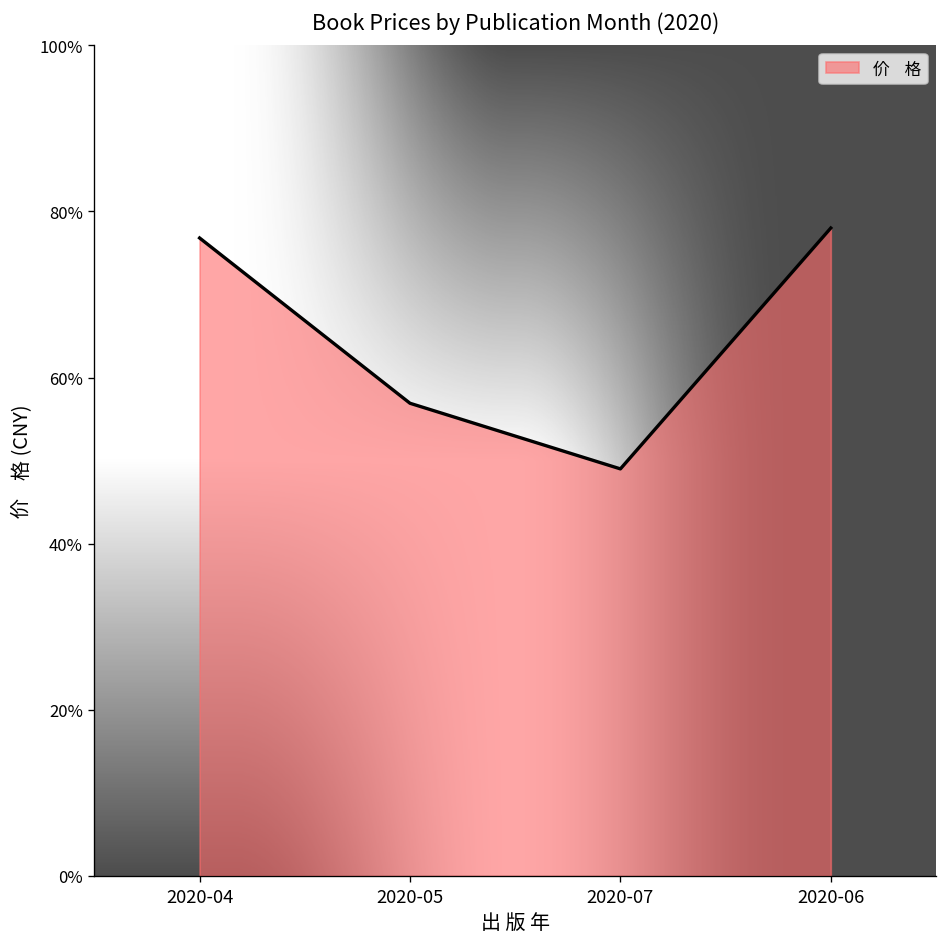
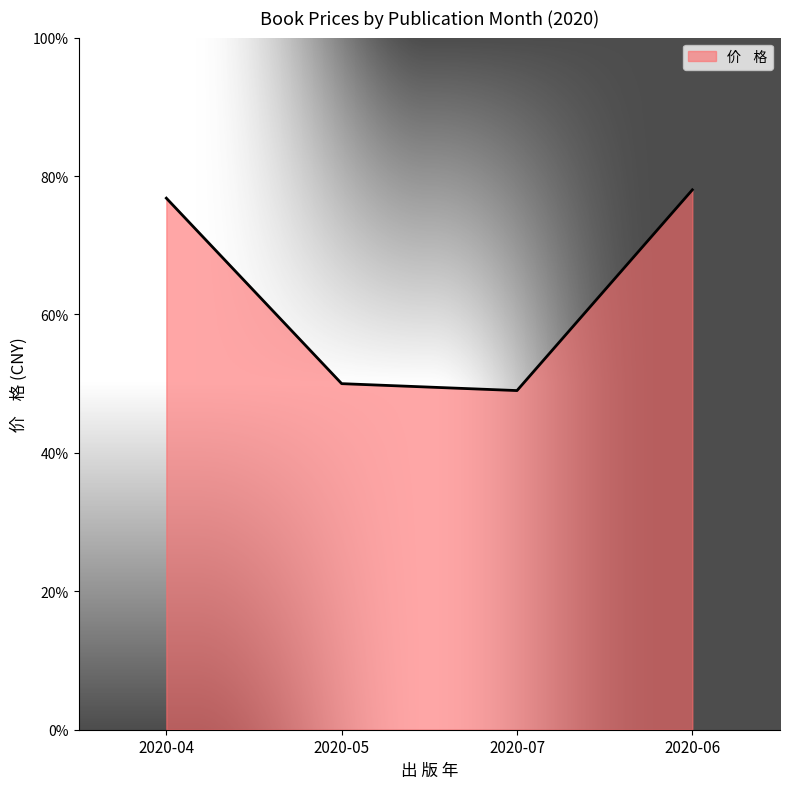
  {
    "2020-04": "77%",
-   "2020-05": "57%",
+   "2020-05": "50%",
    "2020-07": "49%",
    "2020-06": "78%"
  }
